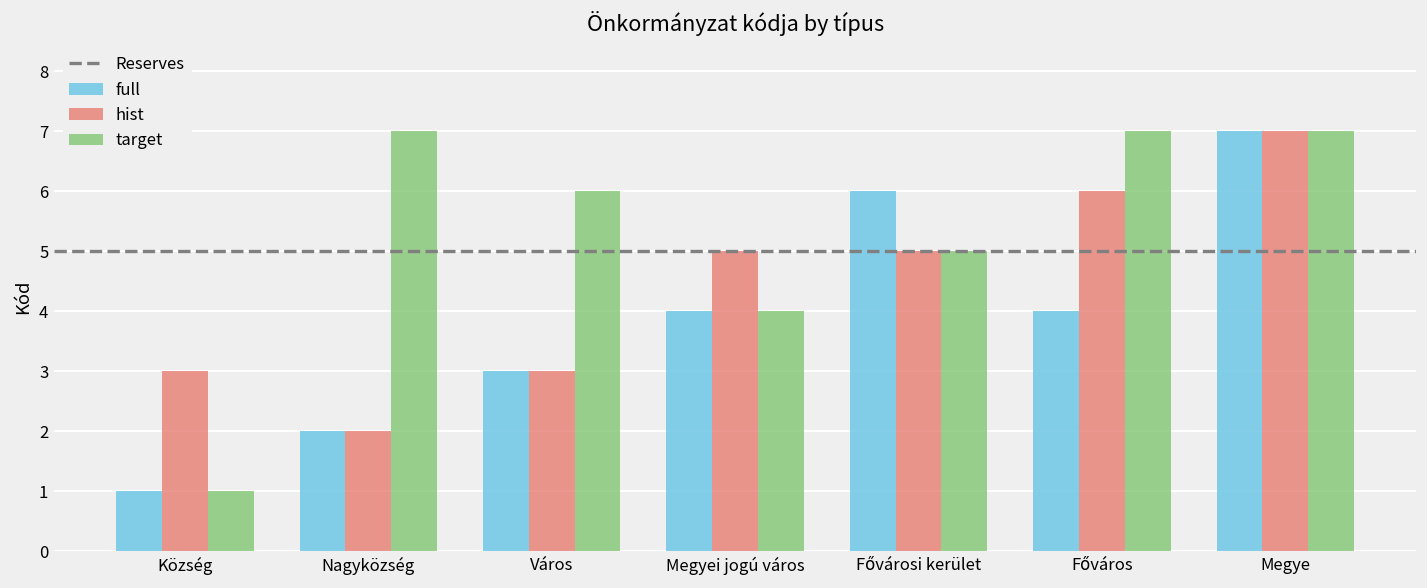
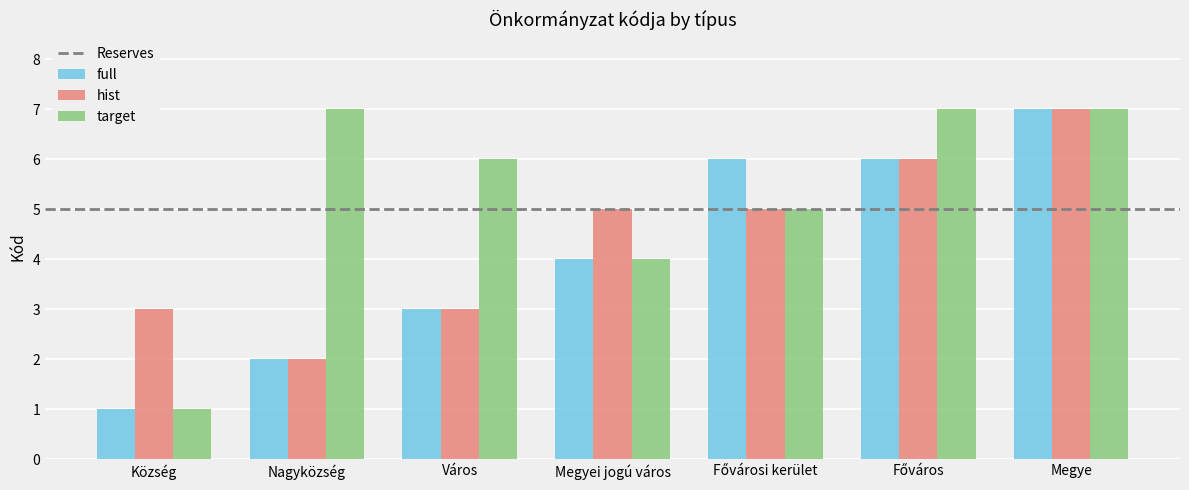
  {
    "full": {
      "Község": 1,
      "Nagyközség": 2,
      "Város": 3,
      "Megyei jogú város": 4,
      "Fővárosi kerület": 6,
-     "Főváros": 4,
+     "Főváros": 6,
      "Megye": 7
    },
    "hist": {
      "Község": 3,
      "Nagyközség": 2,
      "Város": 3,
      "Megyei jogú város": 5,
      "Fővárosi kerület": 5,
      "Főváros": 6,
      "Megye": 7
    },
    "target": {
      "Község": 1,
      "Nagyközség": 7,
      "Város": 6,
      "Megyei jogú város": 4,
      "Fővárosi kerület": 5,
      "Főváros": 7,
      "Megye": 7
    }
  }
